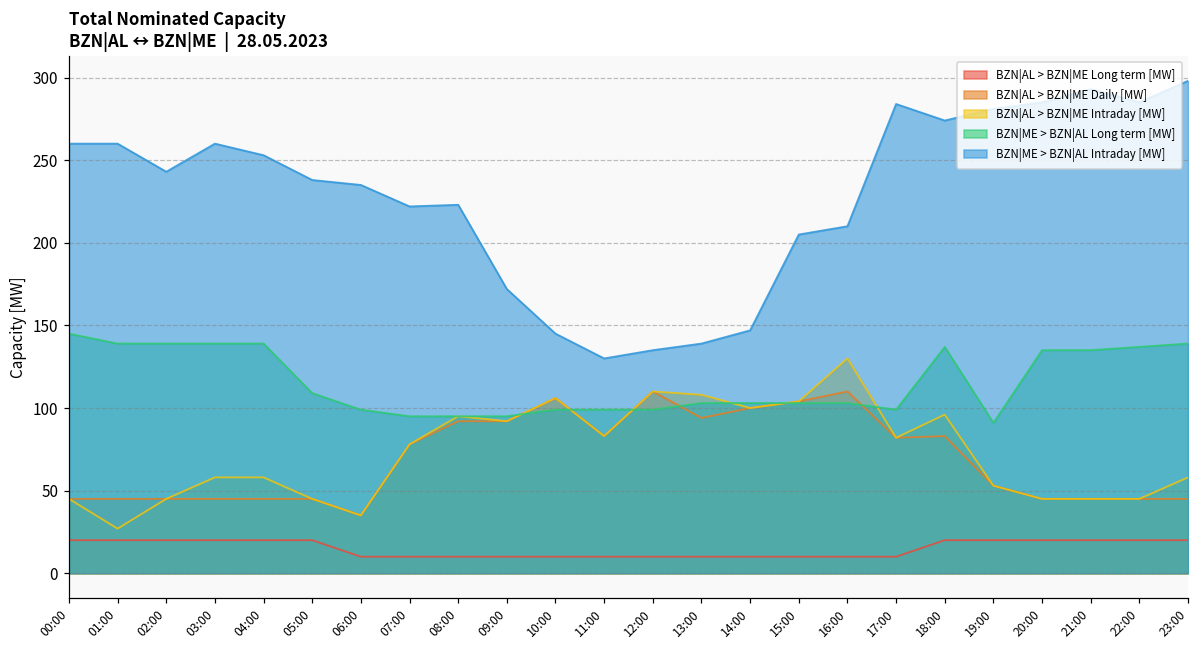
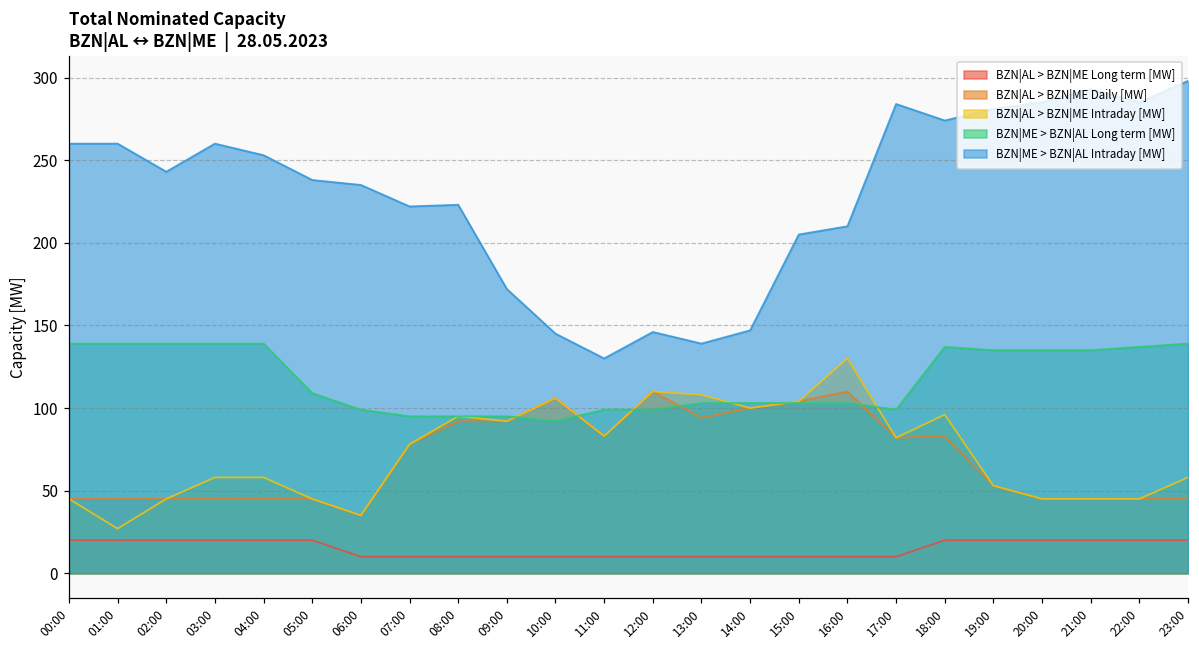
  {
    "BZN|AL > BZN|ME Intraday [MW]": {
      "01:00": 27,
      "03:00": 58,
      "04:00": 58,
      "13:00": 108,
      "16:00": 130,
      "18:00": 96,
      "23:00": 58
    },
    "BZN|ME > BZN|AL Long term [MW]": {
-     "00:00": 145,
+     "00:00": 139,
      "01:00": 139,
      "02:00": 139,
      "03:00": 139,
      "04:00": 139,
      "05:00": 109,
      "06:00": 99,
      "07:00": 95,
      "09:00": 95,
-     "10:00": 99,
+     "10:00": 92,
      "11:00": 99,
      "12:00": 99,
      "13:00": 103,
      "14:00": 103,
      "16:00": 103,
      "17:00": 99,
      "18:00": 137,
-     "19:00": 91,
+     "19:00": 135,
      "20:00": 135,
      "21:00": 135,
      "22:00": 137,
      "23:00": 139
    },
    "BZN|ME > BZN|AL Intraday [MW]": {
      "00:00": 260,
      "01:00": 260,
      "02:00": 243,
      "03:00": 260,
      "04:00": 253,
      "05:00": 238,
      "06:00": 235,
      "07:00": 222,
      "08:00": 223,
      "09:00": 172,
      "10:00": 145,
      "11:00": 130,
-     "12:00": 135,
+     "12:00": 146,
      "13:00": 139,
      "14:00": 147,
      "15:00": 205,
      "16:00": 210,
      "17:00": 284,
      "18:00": 274,
      "23:00": 298
    }
  }
